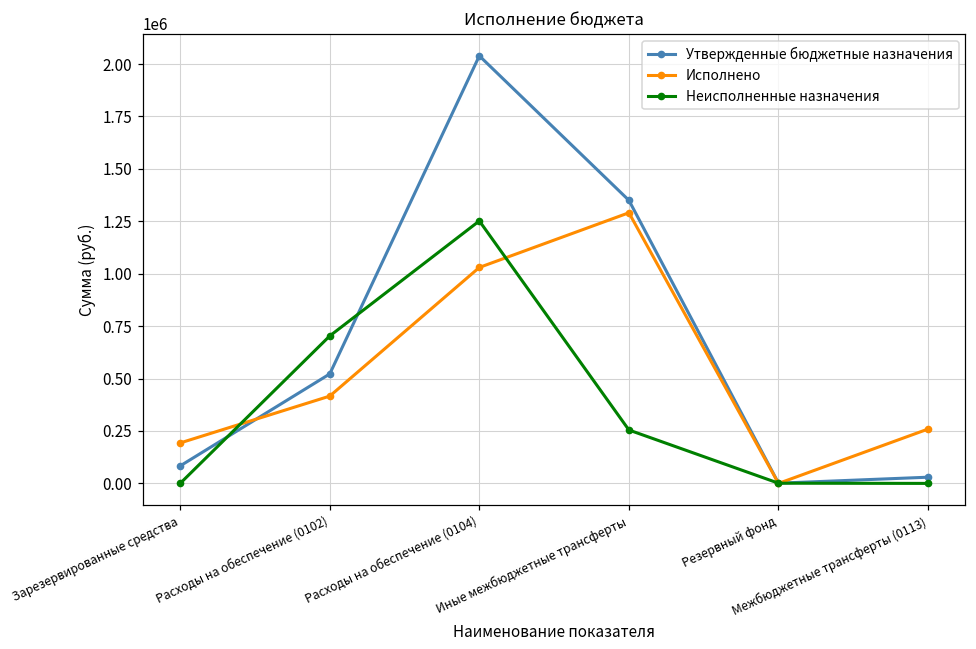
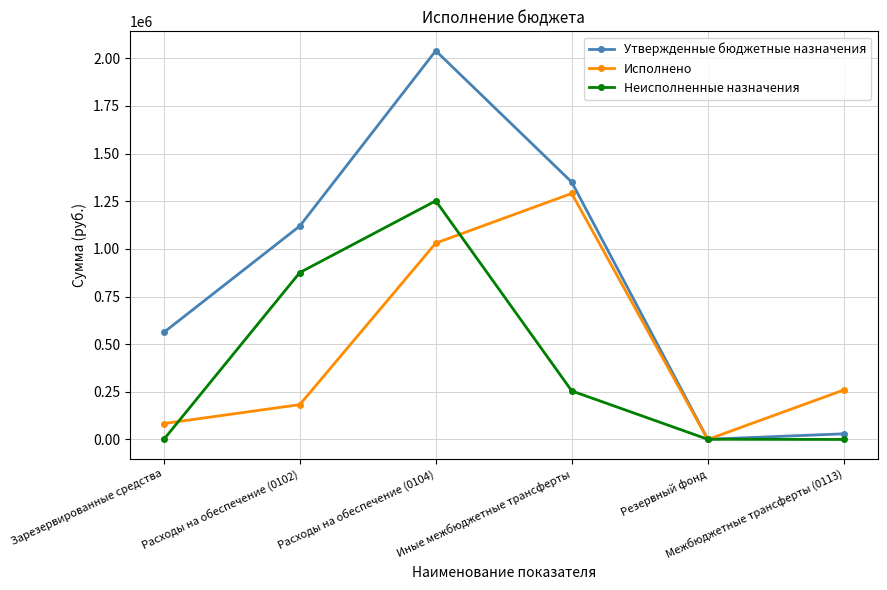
  {
    "Утвержденные бюджетные назначения": {
-     "Зарезервированные средства": 80000,
-     "Расходы на обеспечение (0102)": 520000,
+     "Зарезервированные средства": 560000,
+     "Расходы на обеспечение (0102)": 1120000,
      "Расходы на обеспечение (0104)": 2040000,
      "Иные межбюджетные трансферты": 1350000,
      "Межбюджетные трансферты (0113)": 30000
    },
    "Исполнено": {
-     "Зарезервированные средства": 190000,
-     "Расходы на обеспечение (0102)": 420000,
+     "Зарезервированные средства": 80000,
+     "Расходы на обеспечение (0102)": 180000,
      "Расходы на обеспечение (0104)": 1030000,
      "Иные межбюджетные трансферты": 1290000,
      "Межбюджетные трансферты (0113)": 260000
    },
    "Неисполненные назначения": {
      "Зарезервированные средства": 0,
-     "Расходы на обеспечение (0102)": 700000,
+     "Расходы на обеспечение (0102)": 880000,
      "Расходы на обеспечение (0104)": 1250000,
      "Иные межбюджетные трансферты": 250000,
      "Межбюджетные трансферты (0113)": 0
    }
  }
